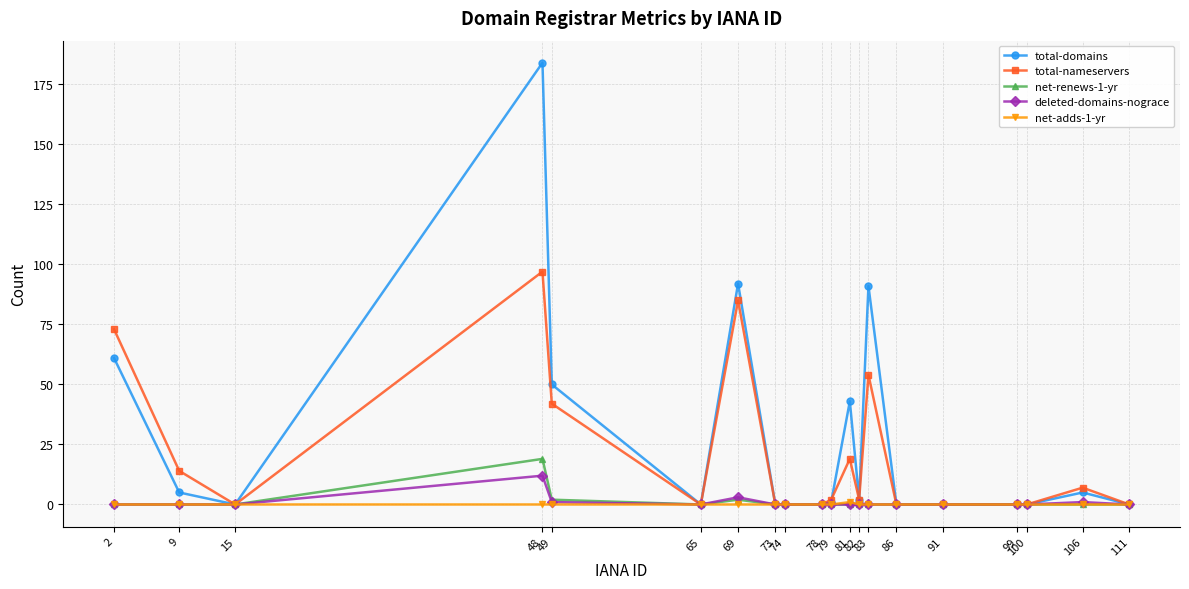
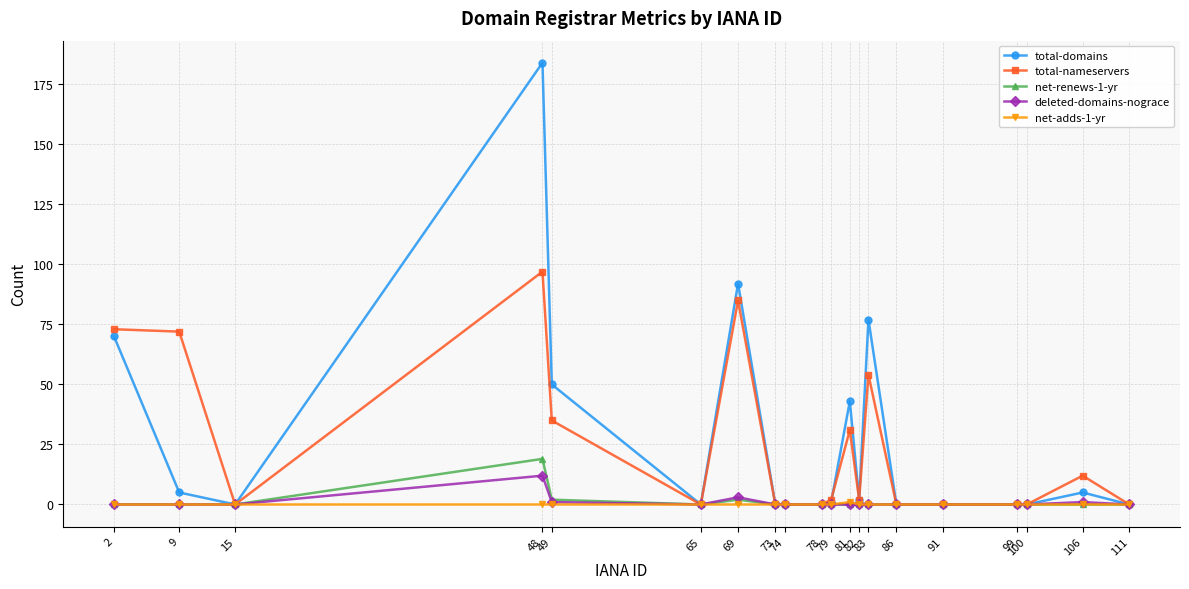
  {
    "total-domains": {
-     "2": 61,
+     "2": 70,
      "9": 5,
      "48": 184,
      "49": 50,
      "69": 92,
      "81": 43,
-     "83": 91,
+     "83": 77,
      "106": 5
    },
    "total-nameservers": {
      "2": 73,
-     "9": 14,
+     "9": 72,
      "48": 97,
-     "49": 42,
+     "49": 35,
      "69": 85,
-     "81": 19,
+     "81": 31,
      "83": 54,
-     "106": 7
+     "106": 12
    },
    "net-renews-1-yr": {
      "48": 19
    },
    "deleted-domains-nograce": {
      "48": 12
    },
    "net-adds-1-yr": {
      "48": 0,
      "69": 0
    }
  }
